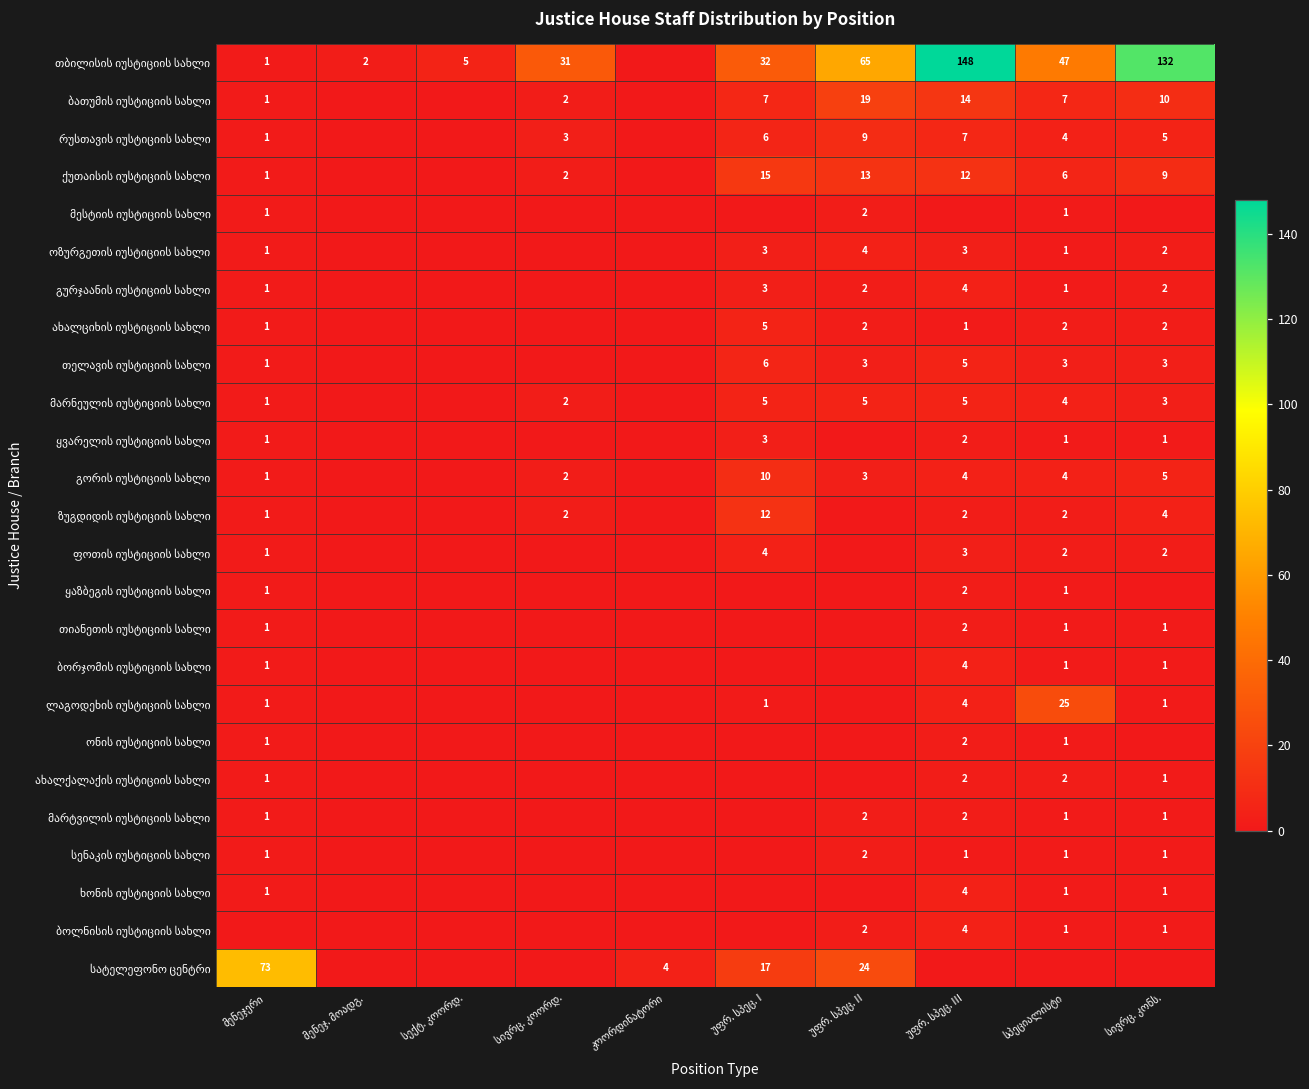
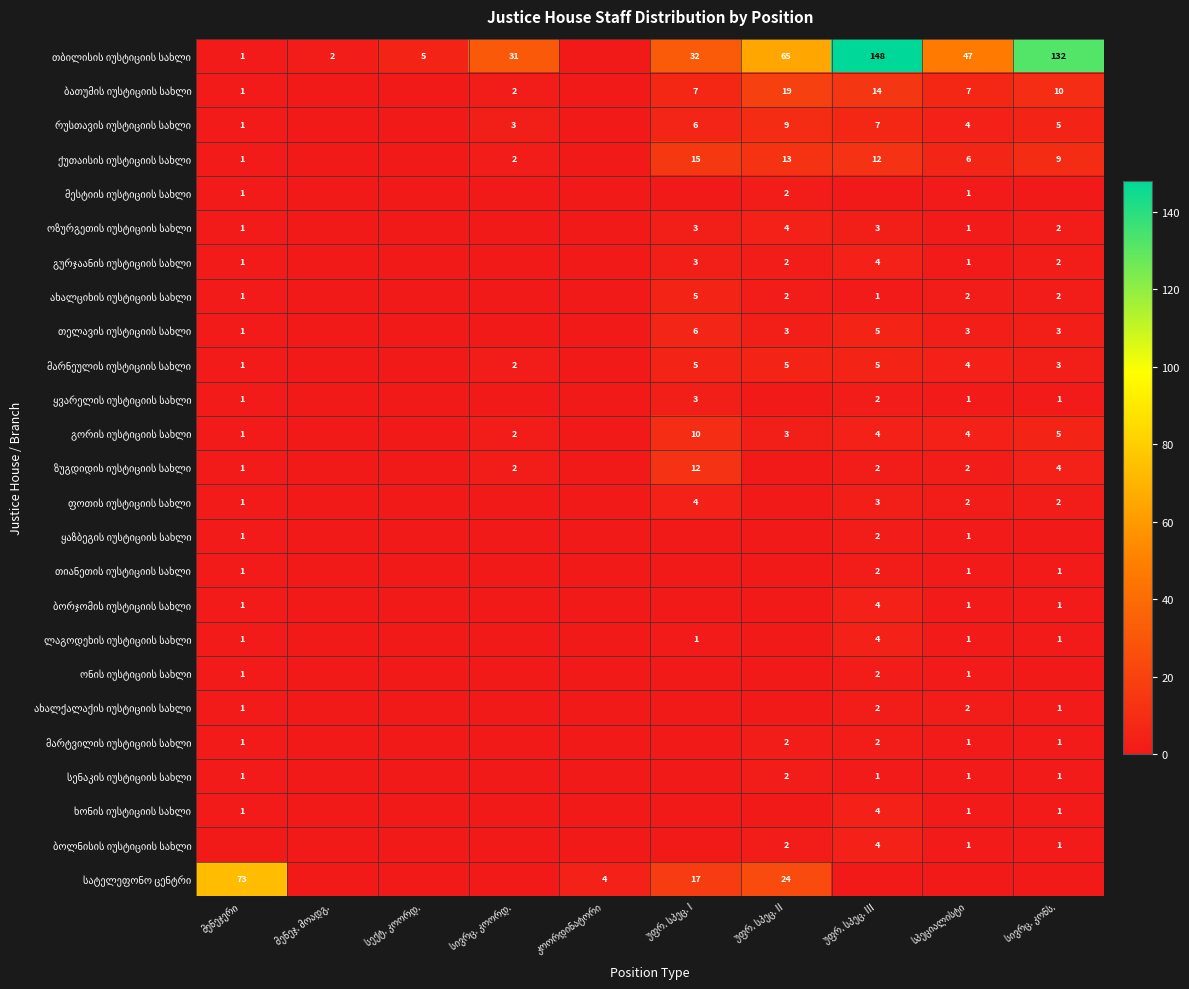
  {
    "თბილისის იუსტიციის სახლი": {
      "მენეჯერი": 1,
      "მენეჯ. მოადგ.": 2,
      "სექტ. კოორდ.": 5,
      "სივრც. კოორდ.": 31,
      "უფრ. სპეც. I": 32,
      "უფრ. სპეც. II": 65,
      "უფრ. სპეც. III": 148,
      "სპეციალისტი": 47,
      "სივრც. კონს.": 132
    },
    "ბათუმის იუსტიციის სახლი": {
      "მენეჯერი": 1,
      "სივრც. კოორდ.": 2,
      "უფრ. სპეც. I": 7,
      "უფრ. სპეც. II": 19,
      "უფრ. სპეც. III": 14,
      "სპეციალისტი": 7,
      "სივრც. კონს.": 10
    },
    "რუსთავის იუსტიციის სახლი": {
      "მენეჯერი": 1,
      "სივრც. კოორდ.": 3,
      "უფრ. სპეც. I": 6,
      "უფრ. სპეც. II": 9,
      "უფრ. სპეც. III": 7,
      "სპეციალისტი": 4,
      "სივრც. კონს.": 5
    },
    "ქუთაისის იუსტიციის სახლი": {
      "მენეჯერი": 1,
      "სივრც. კოორდ.": 2,
      "უფრ. სპეც. I": 15,
      "უფრ. სპეც. II": 13,
      "უფრ. სპეც. III": 12,
      "სპეციალისტი": 6,
      "სივრც. კონს.": 9
    },
    "მესტიის იუსტიციის სახლი": {
      "მენეჯერი": 1,
      "უფრ. სპეც. II": 2,
      "სპეციალისტი": 1
    },
    "ოზურგეთის იუსტიციის სახლი": {
      "მენეჯერი": 1,
      "უფრ. სპეც. I": 3,
      "უფრ. სპეც. II": 4,
      "უფრ. სპეც. III": 3,
      "სპეციალისტი": 1,
      "სივრც. კონს.": 2
    },
    "გურჯაანის იუსტიციის სახლი": {
      "მენეჯერი": 1,
      "უფრ. სპეც. I": 3,
      "უფრ. სპეც. II": 2,
      "უფრ. სპეც. III": 4,
      "სპეციალისტი": 1,
      "სივრც. კონს.": 2
    },
    "ახალციხის იუსტიციის სახლი": {
      "მენეჯერი": 1,
      "უფრ. სპეც. I": 5,
      "უფრ. სპეც. II": 2,
      "უფრ. სპეც. III": 1,
      "სპეციალისტი": 2,
      "სივრც. კონს.": 2
    },
    "თელავის იუსტიციის სახლი": {
      "მენეჯერი": 1,
      "უფრ. სპეც. I": 6,
      "უფრ. სპეც. II": 3,
      "უფრ. სპეც. III": 5,
      "სპეციალისტი": 3,
      "სივრც. კონს.": 3
    },
    "მარნეულის იუსტიციის სახლი": {
      "მენეჯერი": 1,
      "სივრც. კოორდ.": 2,
      "უფრ. სპეც. I": 5,
      "უფრ. სპეც. II": 5,
      "უფრ. სპეც. III": 5,
      "სპეციალისტი": 4,
      "სივრც. კონს.": 3
    },
    "ყვარელის იუსტიციის სახლი": {
      "მენეჯერი": 1,
      "უფრ. სპეც. I": 3,
      "უფრ. სპეც. III": 2,
      "სპეციალისტი": 1,
      "სივრც. კონს.": 1
    },
    "გორის იუსტიციის სახლი": {
      "მენეჯერი": 1,
      "სივრც. კოორდ.": 2,
      "უფრ. სპეც. I": 10,
      "უფრ. სპეც. II": 3,
      "უფრ. სპეც. III": 4,
      "სპეციალისტი": 4,
      "სივრც. კონს.": 5
    },
    "ზუგდიდის იუსტიციის სახლი": {
      "მენეჯერი": 1,
      "სივრც. კოორდ.": 2,
      "უფრ. სპეც. I": 12,
      "უფრ. სპეც. III": 2,
      "სპეციალისტი": 2,
      "სივრც. კონს.": 4
    },
    "ფოთის იუსტიციის სახლი": {
      "მენეჯერი": 1,
      "უფრ. სპეც. I": 4,
      "უფრ. სპეც. III": 3,
      "სპეციალისტი": 2,
      "სივრც. კონს.": 2
    },
    "ყაზბეგის იუსტიციის სახლი": {
      "მენეჯერი": 1,
      "უფრ. სპეც. III": 2,
      "სპეციალისტი": 1
    },
    "თიანეთის იუსტიციის სახლი": {
      "მენეჯერი": 1,
      "უფრ. სპეც. III": 2,
      "სპეციალისტი": 1,
      "სივრც. კონს.": 1
    },
    "ბორჯომის იუსტიციის სახლი": {
      "მენეჯერი": 1,
      "უფრ. სპეც. III": 4,
      "სპეციალისტი": 1,
      "სივრც. კონს.": 1
    },
    "ლაგოდეხის იუსტიციის სახლი": {
      "მენეჯერი": 1,
      "უფრ. სპეც. I": 1,
      "უფრ. სპეც. III": 4,
-     "სპეციალისტი": 25,
+     "სპეციალისტი": 1,
      "სივრც. კონს.": 1
    },
    "ონის იუსტიციის სახლი": {
      "მენეჯერი": 1,
      "უფრ. სპეც. III": 2,
      "სპეციალისტი": 1
    },
    "ახალქალაქის იუსტიციის სახლი": {
      "მენეჯერი": 1,
      "უფრ. სპეც. III": 2,
      "სპეციალისტი": 2,
      "სივრც. კონს.": 1
    },
    "მარტვილის იუსტიციის სახლი": {
      "მენეჯერი": 1,
      "უფრ. სპეც. II": 2,
      "უფრ. სპეც. III": 2,
      "სპეციალისტი": 1,
      "სივრც. კონს.": 1
    },
    "სენაკის იუსტიციის სახლი": {
      "მენეჯერი": 1,
      "უფრ. სპეც. II": 2,
      "უფრ. სპეც. III": 1,
      "სპეციალისტი": 1,
      "სივრც. კონს.": 1
    },
    "ხონის იუსტიციის სახლი": {
      "მენეჯერი": 1,
      "უფრ. სპეც. III": 4,
      "სპეციალისტი": 1,
      "სივრც. კონს.": 1
    },
    "ბოლნისის იუსტიციის სახლი": {
      "უფრ. სპეც. II": 2,
      "უფრ. სპეც. III": 4,
      "სპეციალისტი": 1,
      "სივრც. კონს.": 1
    },
    "სატელეფონო ცენტრი": {
      "მენეჯერი": 73,
      "კოორდინატორი": 4,
      "უფრ. სპეც. I": 17,
      "უფრ. სპეც. II": 24
    }
  }
